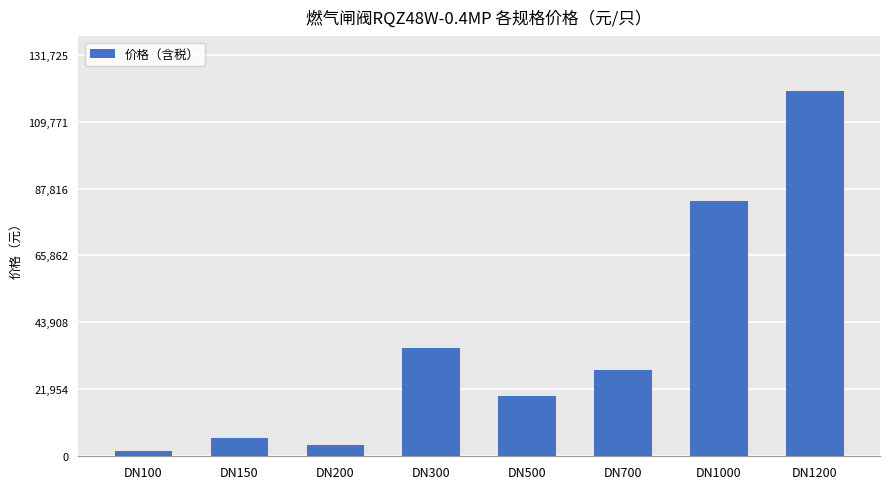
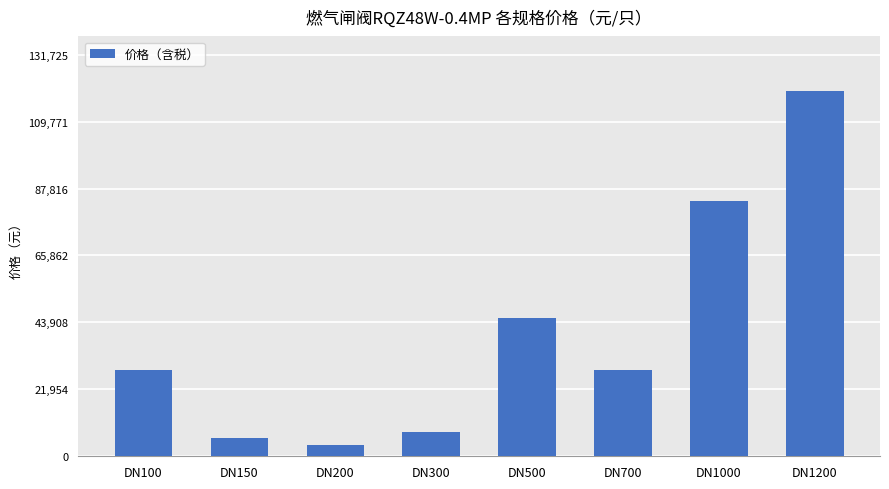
  {
-   "DN100": "2,000",
+   "DN100": "28,000",
    "DN150": "6,000",
    "DN200": "4,000",
-   "DN300": "35,000",
-   "DN500": "20,000",
+   "DN300": "8,000",
+   "DN500": "45,000",
    "DN700": "28,000",
    "DN1000": "84,000",
    "DN1200": "120,000"
  }
